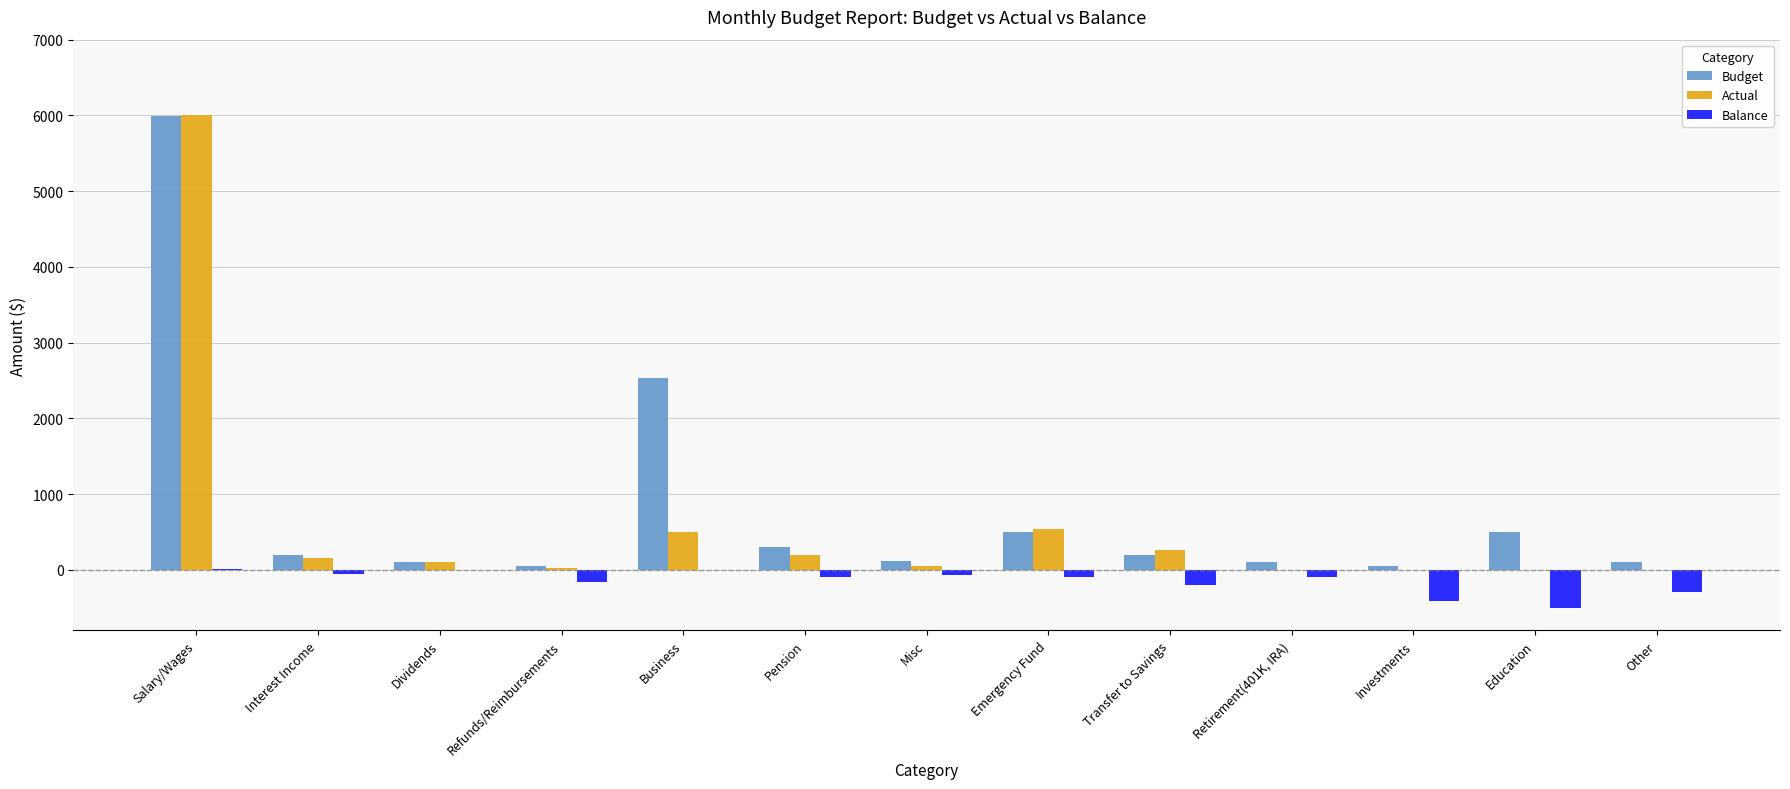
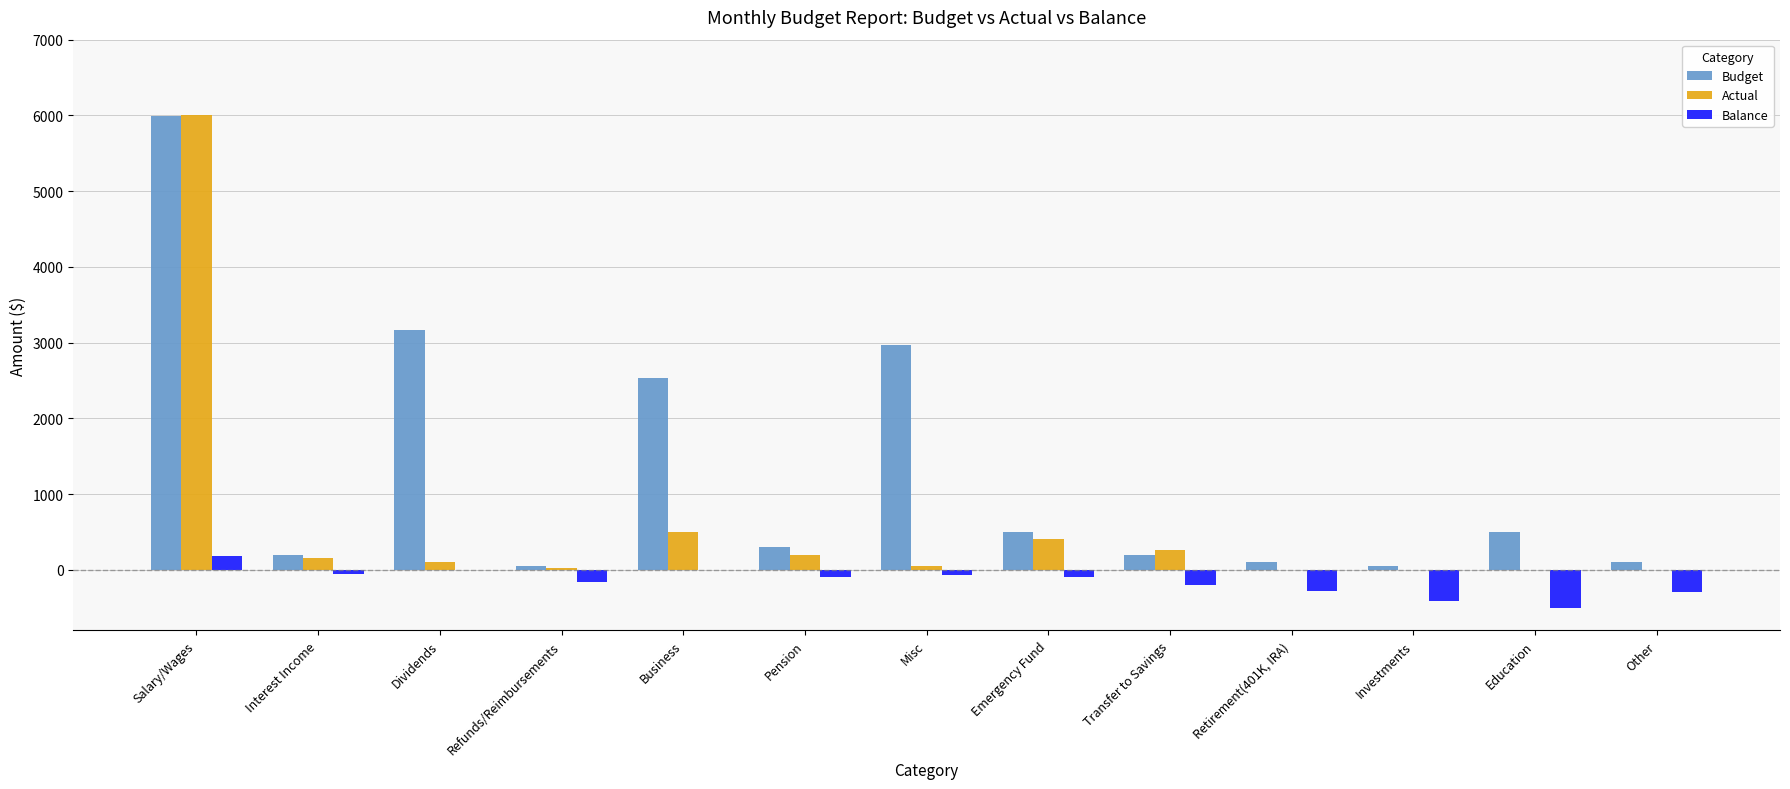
  {
    "Budget": {
      "Salary/Wages": 6000,
      "Interest Income": 200,
-     "Dividends": 100,
+     "Dividends": 3200,
      "Refunds/Reimbursements": 100,
      "Business": 2500,
      "Pension": 300,
-     "Misc": 100,
+     "Misc": 3000,
      "Emergency Fund": 500,
      "Transfer to Savings": 200,
      "Retirement(401K, IRA)": 100,
      "Investments": 100,
      "Education": 500,
      "Other": 100
    },
    "Actual": {
      "Salary/Wages": 6000,
      "Interest Income": 200,
      "Dividends": 100,
      "Business": 500,
      "Pension": 200,
      "Misc": 100,
-     "Emergency Fund": 500,
+     "Emergency Fund": 400,
      "Transfer to Savings": 300,
      "Retirement(401K, IRA)": 0,
      "Investments": 0,
      "Education": 0,
      "Other": 0
    },
    "Balance": {
-     "Salary/Wages": 0,
+     "Salary/Wages": 200,
      "Interest Income": -100,
      "Dividends": 0,
      "Refunds/Reimbursements": -200,
      "Business": 0,
      "Pension": -100,
      "Misc": -100,
      "Emergency Fund": -100,
      "Transfer to Savings": -200,
-     "Retirement(401K, IRA)": -100,
+     "Retirement(401K, IRA)": -300,
      "Investments": -400,
      "Education": -500,
      "Other": -300
    }
  }
